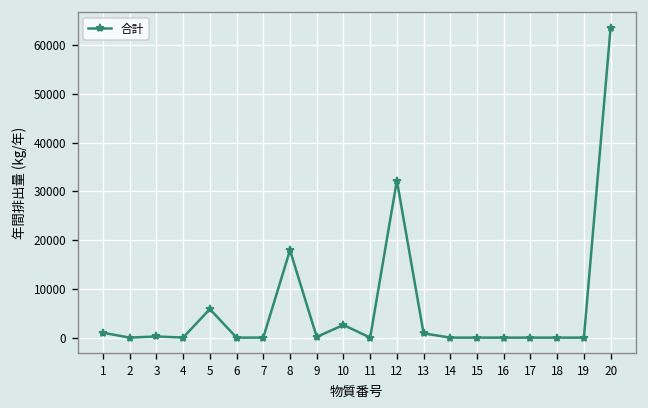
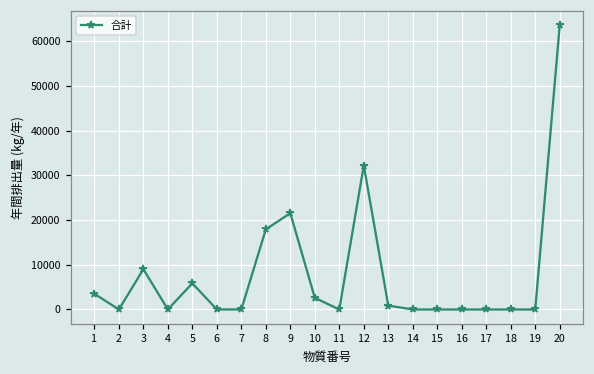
  {
-   "1": 1000,
+   "1": 4000,
    "2": 0,
-   "3": 0,
+   "3": 9000,
    "4": 0,
    "5": 6000,
    "6": 0,
    "7": 0,
    "8": 18000,
-   "9": 0,
+   "9": 22000,
    "10": 3000,
    "11": 0,
    "12": 32000,
    "13": 1000,
    "14": 0,
    "15": 0,
    "16": 0,
    "17": 0,
    "18": 0,
    "19": 0,
    "20": 64000
  }
